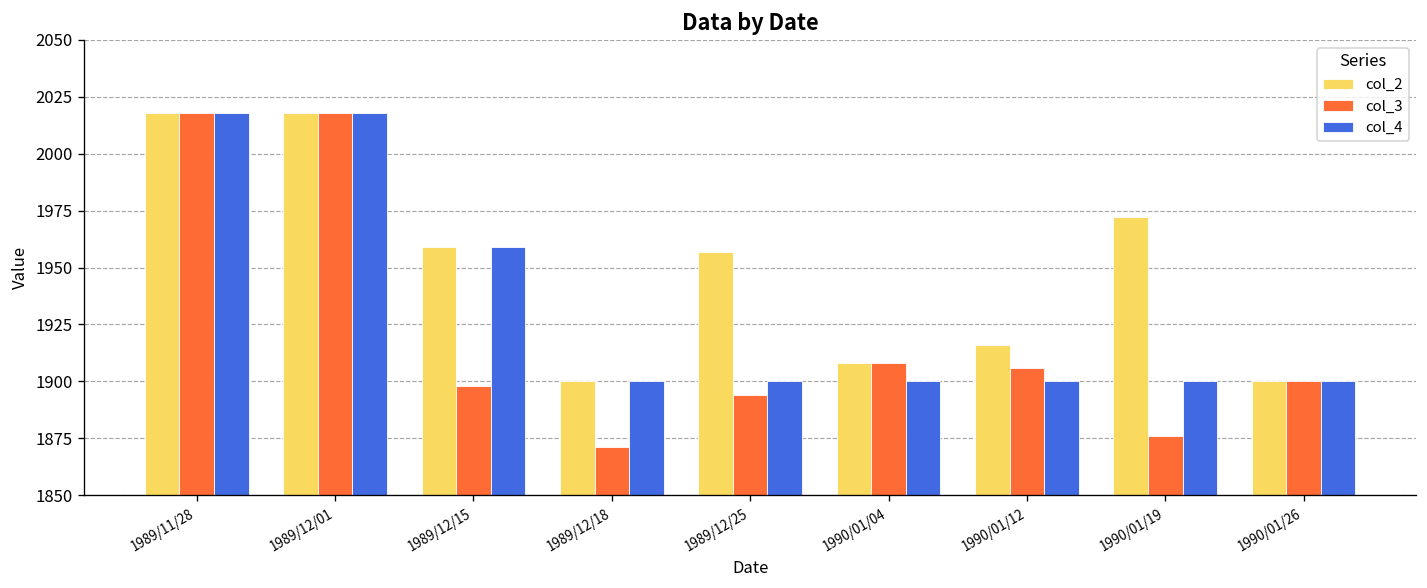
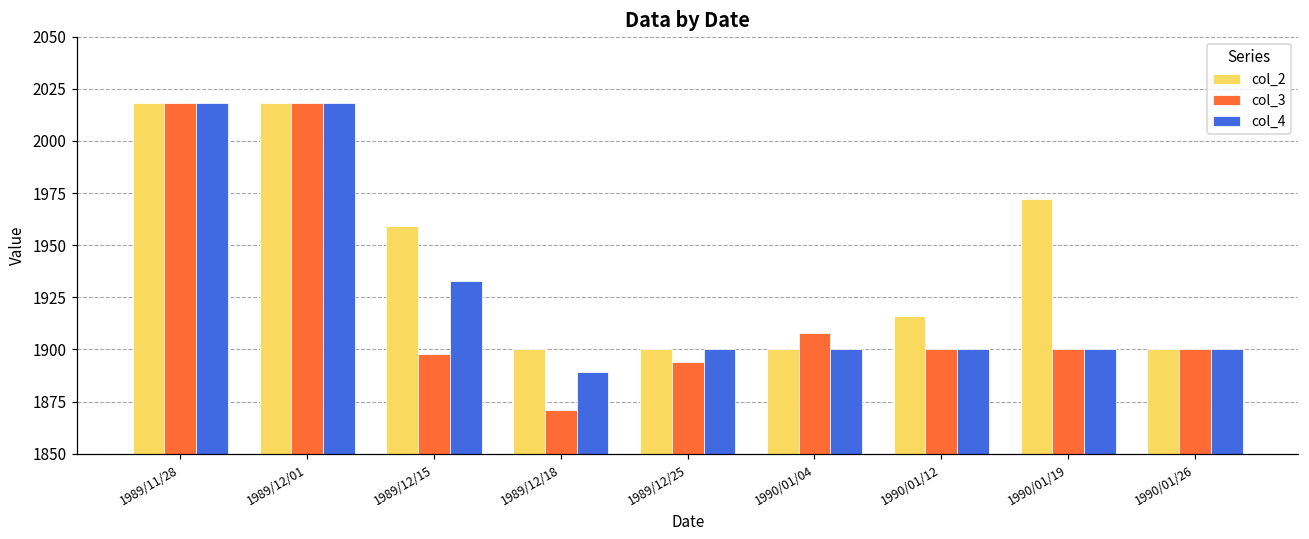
  {
    "col_2": {
      "1989/11/28": 2018,
      "1989/12/01": 2018,
      "1989/12/15": 1959,
      "1989/12/18": 1900,
-     "1989/12/25": 1957,
-     "1990/01/04": 1908,
+     "1989/12/25": 1900,
+     "1990/01/04": 1900,
      "1990/01/12": 1916,
      "1990/01/19": 1972,
      "1990/01/26": 1900
    },
    "col_3": {
      "1989/11/28": 2018,
      "1989/12/01": 2018,
      "1989/12/15": 1898,
      "1989/12/18": 1871,
      "1989/12/25": 1894,
      "1990/01/04": 1908,
-     "1990/01/12": 1906,
-     "1990/01/19": 1876,
+     "1990/01/12": 1900,
+     "1990/01/19": 1900,
      "1990/01/26": 1900
    },
    "col_4": {
      "1989/11/28": 2018,
      "1989/12/01": 2018,
-     "1989/12/15": 1959,
-     "1989/12/18": 1900,
+     "1989/12/15": 1933,
+     "1989/12/18": 1889,
      "1989/12/25": 1900,
      "1990/01/04": 1900,
      "1990/01/12": 1900,
      "1990/01/19": 1900,
      "1990/01/26": 1900
    }
  }
